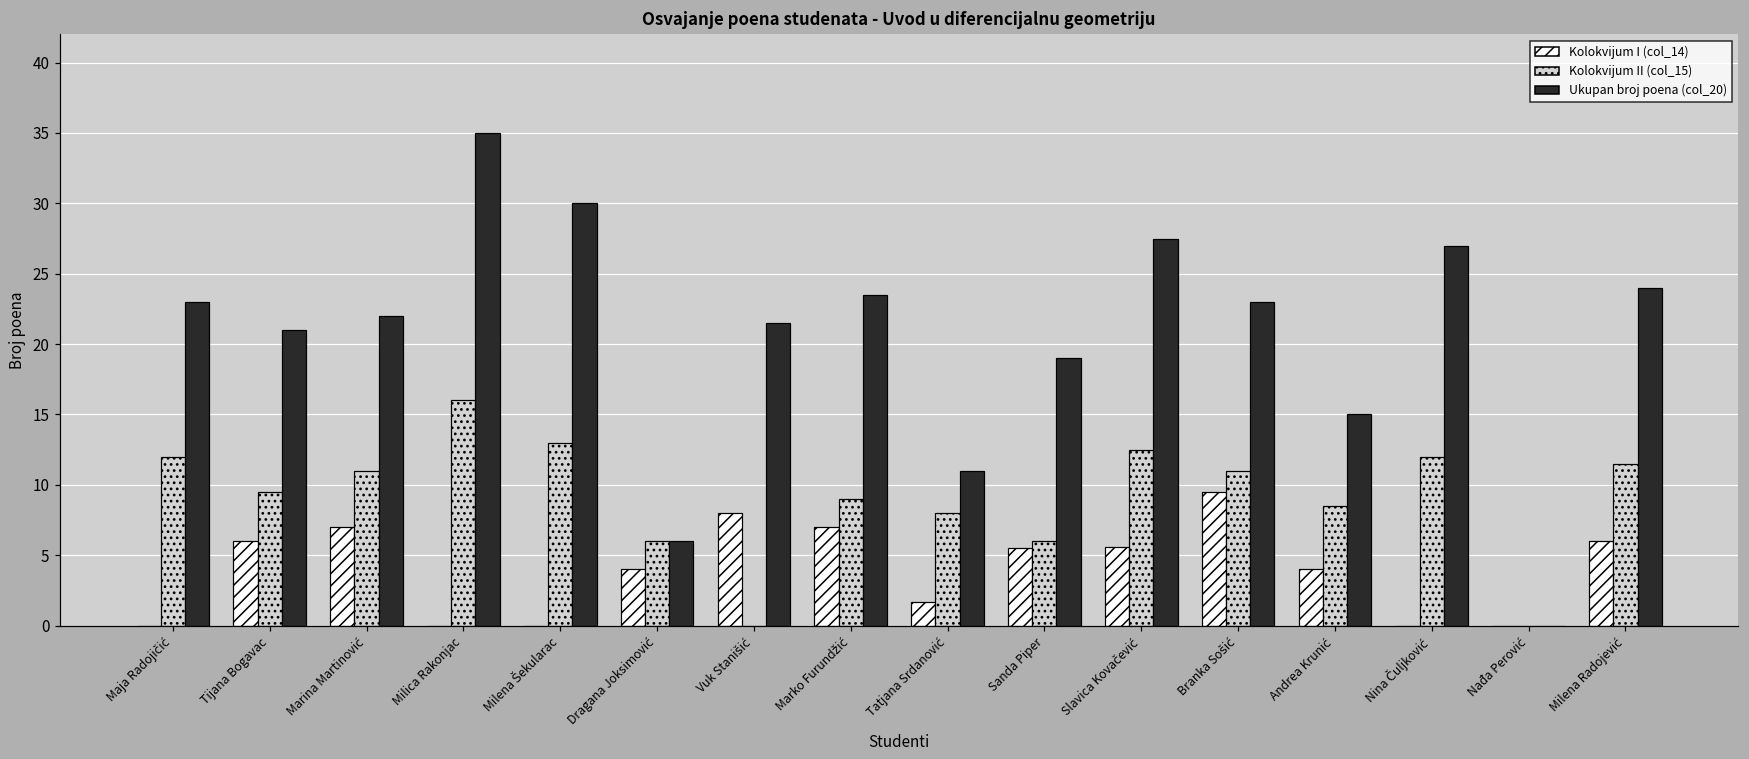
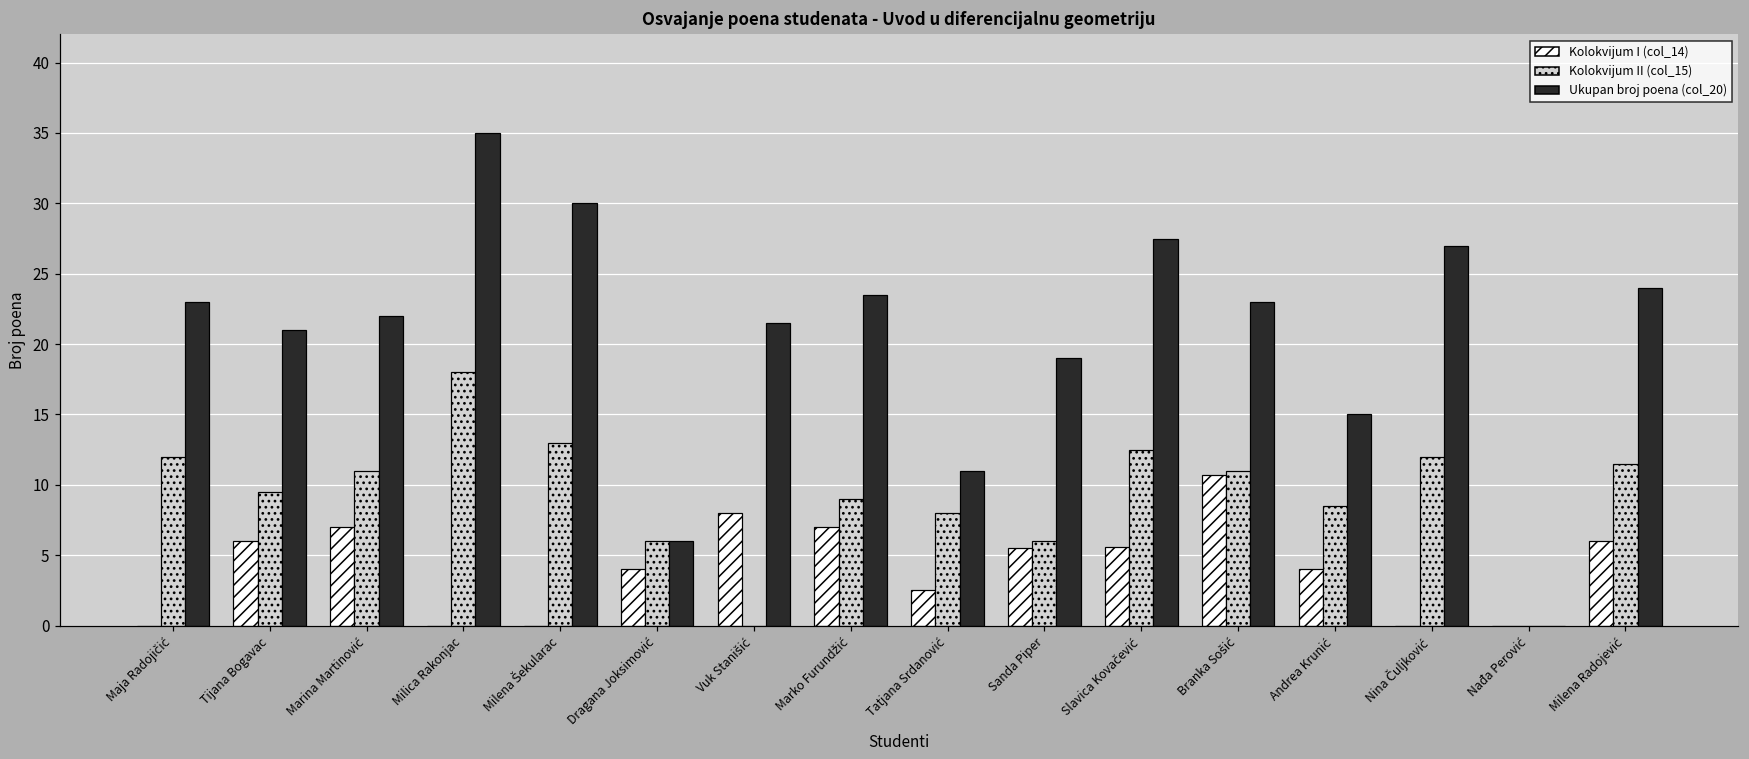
  {
    "Kolokvijum I (col_14)": {
      "Maja Radojičić": 0.0,
      "Tijana Bogavac": 6.0,
      "Marina Martinović": 7.0,
      "Milica Rakonjac": 0.0,
      "Milena Šekularac": 0.0,
      "Dragana Joksimović": 4.0,
      "Vuk Stanišić": 8.0,
      "Marko Furundžić": 7.0,
-     "Tatjana Srdanović": 1.7,
+     "Tatjana Srdanović": 2.5,
      "Sanda Piper": 5.5,
      "Slavica Kovačević": 5.6,
-     "Branka Sošić": 9.5,
+     "Branka Sošić": 10.7,
      "Andrea Krunić": 4.0,
      "Nina Čuljković": 0.0,
      "Nađa Perović": 0.0,
      "Milena Radojević": 6.0
    },
    "Kolokvijum II (col_15)": {
      "Maja Radojičić": 12,
      "Tijana Bogavac": 9.5,
      "Marina Martinović": 11,
-     "Milica Rakonjac": 16,
+     "Milica Rakonjac": 18,
      "Milena Šekularac": 13,
      "Dragana Joksimović": 6,
      "Vuk Stanišić": 0,
      "Marko Furundžić": 9,
      "Tatjana Srdanović": 8,
      "Sanda Piper": 6,
      "Slavica Kovačević": 12.5,
      "Branka Sošić": 11,
      "Andrea Krunić": 8.5,
      "Nina Čuljković": 12,
      "Nađa Perović": 0,
      "Milena Radojević": 11.5
    },
    "Ukupan broj poena (col_20)": {
      "Maja Radojičić": 23.0,
      "Tijana Bogavac": 21.0,
      "Marina Martinović": 22.0,
      "Milica Rakonjac": 35.0,
      "Milena Šekularac": 30.0,
      "Dragana Joksimović": 6.0,
      "Vuk Stanišić": 21.5,
      "Marko Furundžić": 23.5,
      "Tatjana Srdanović": 11.0,
      "Sanda Piper": 19.0,
      "Slavica Kovačević": 27.5,
      "Branka Sošić": 23.0,
      "Andrea Krunić": 15.0,
      "Nina Čuljković": 27.0,
      "Nađa Perović": 0.0,
      "Milena Radojević": 24.0
    }
  }
